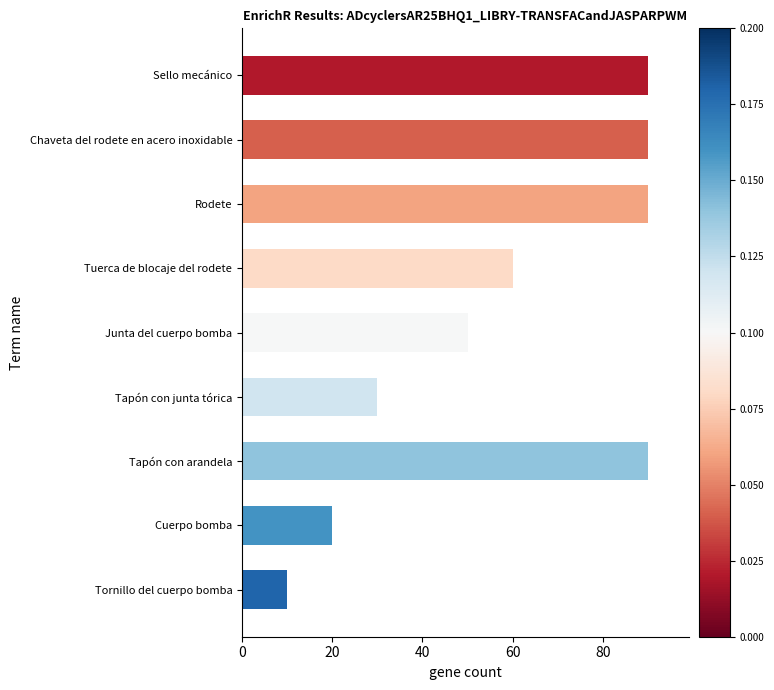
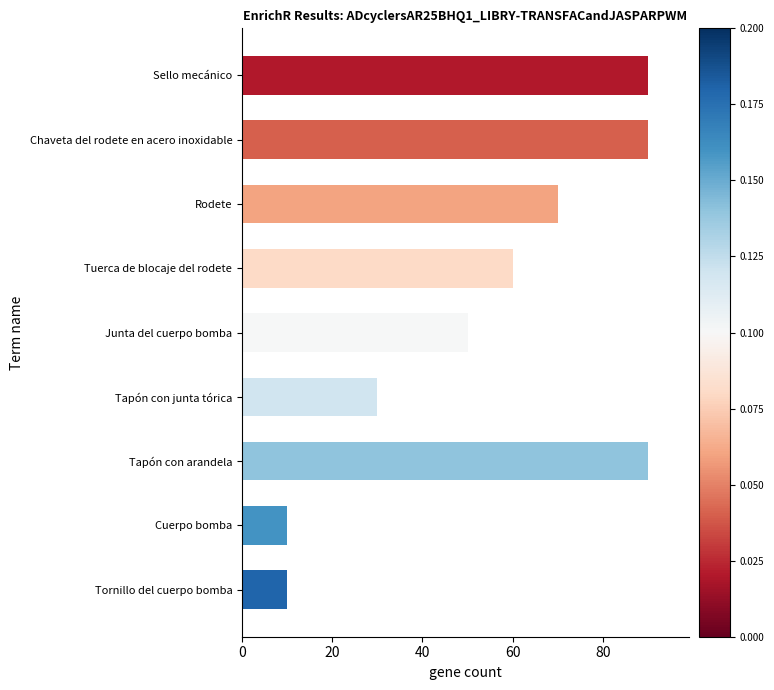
  {
    "Sello mecánico": 90,
    "Chaveta del rodete en acero inoxidable": 90,
-   "Rodete": 90,
+   "Rodete": 70,
    "Tuerca de blocaje del rodete": 60,
    "Junta del cuerpo bomba": 50,
    "Tapón con junta tórica": 30,
    "Tapón con arandela": 90,
-   "Cuerpo bomba": 20,
+   "Cuerpo bomba": 10,
    "Tornillo del cuerpo bomba": 10
  }
